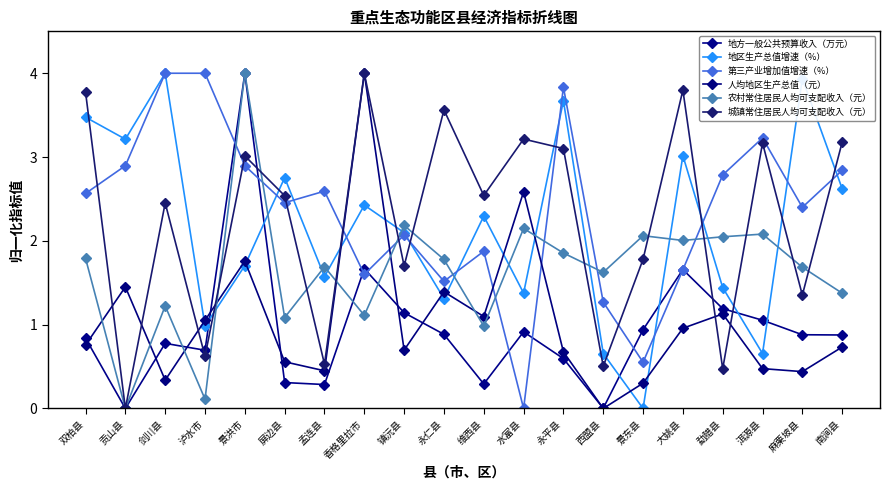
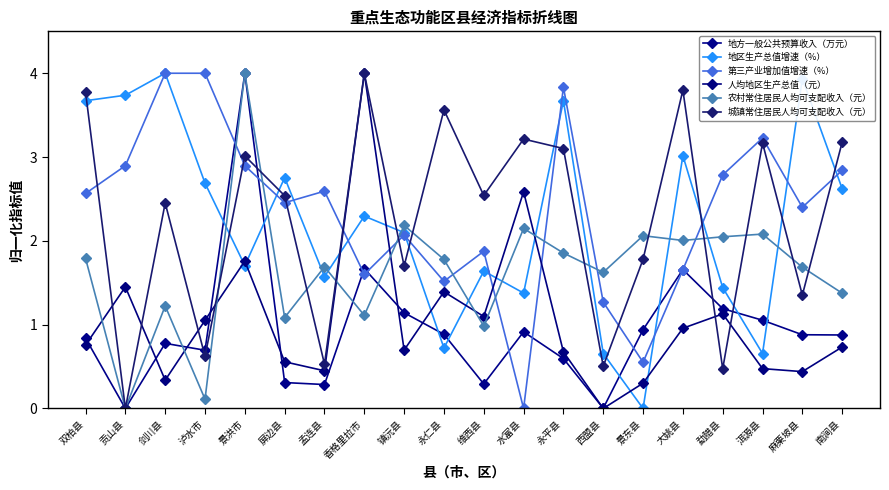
  {
    "地区生产总值增速（%）": {
-     "双柏县": 3.5,
-     "贡山县": 3.2,
-     "泸水市": 1.0,
+     "双柏县": 3.7,
+     "贡山县": 3.7,
+     "泸水市": 2.7,
      "景洪市": 1.7,
      "屏边县": 2.8,
      "孟连县": 1.6,
-     "香格里拉市": 2.4,
-     "永仁县": 1.3,
-     "维西县": 2.3,
+     "香格里拉市": 2.3,
+     "永仁县": 0.7,
+     "维西县": 1.6,
      "水富县": 1.4,
      "永平县": 3.7,
      "西盟县": 0.7,
      "景东县": 0.0,
      "大姚县": 3.0,
      "勐腊县": 1.4,
      "洱源县": 0.7,
      "南涧县": 2.6
    }
  }
